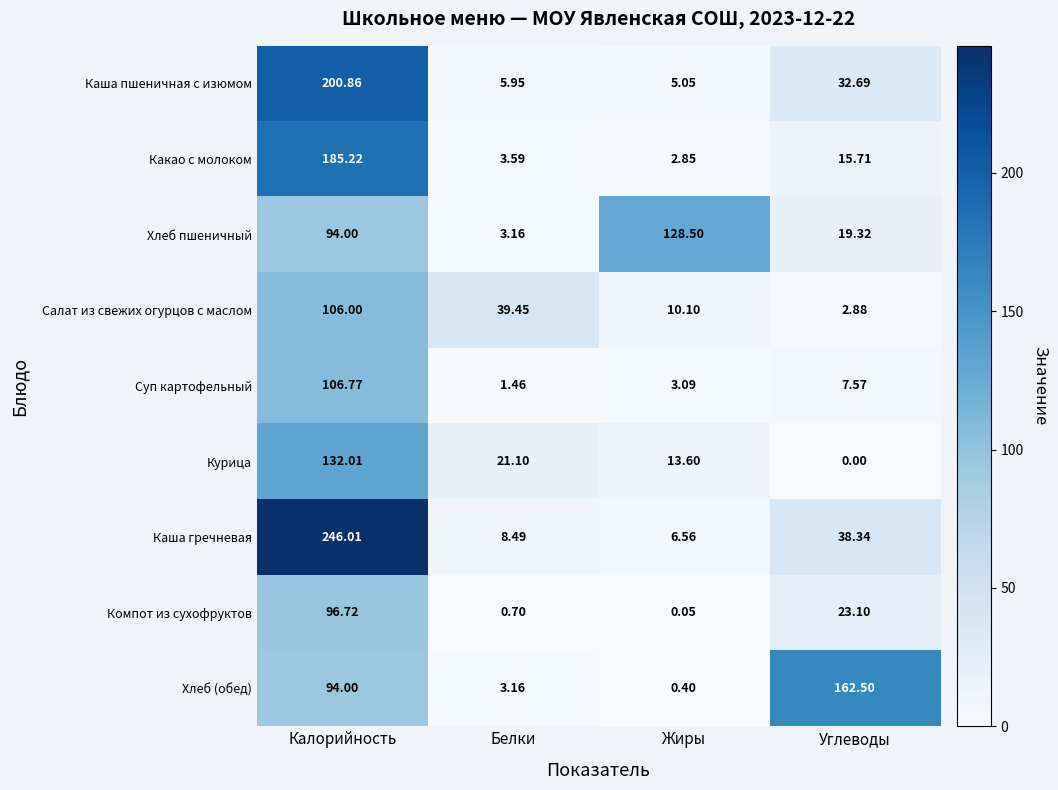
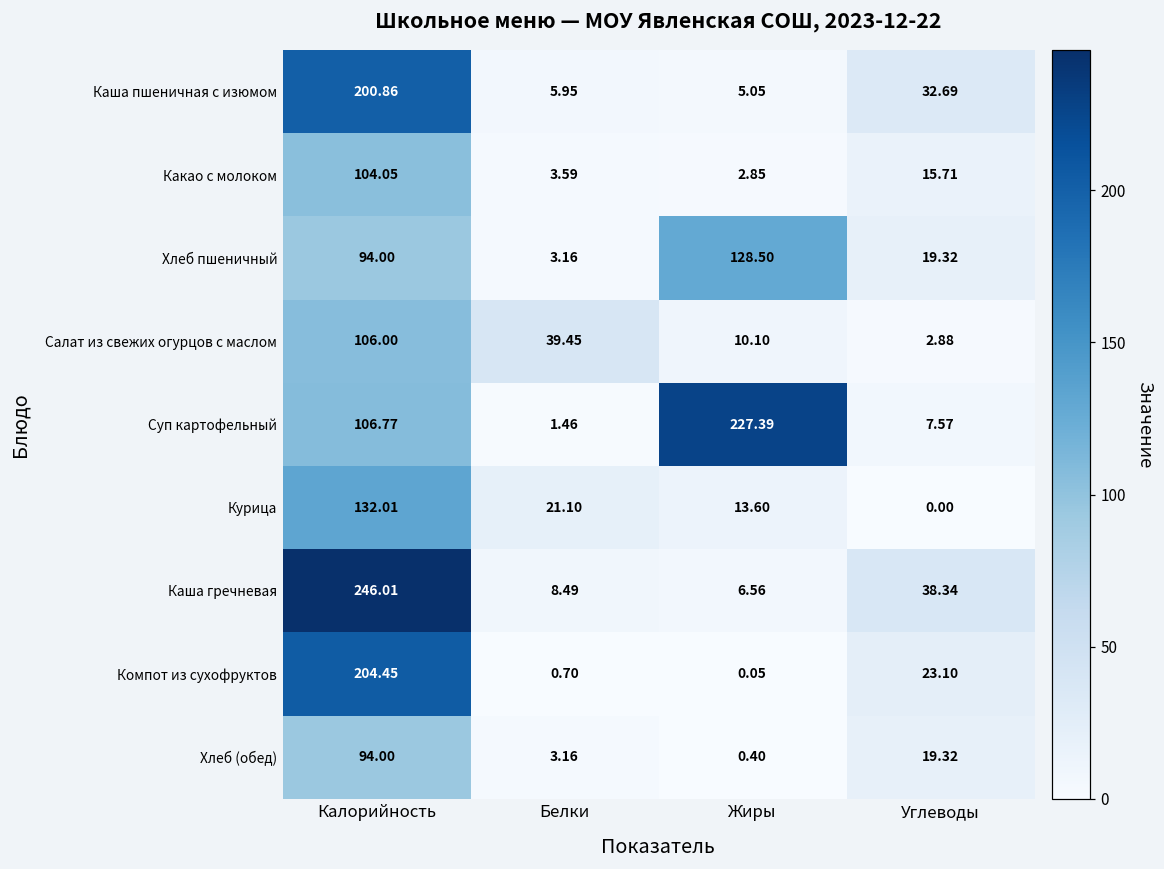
  {
    "Каша пшеничная с изюмом": {
      "Калорийность": 200.86,
      "Белки": 5.95,
      "Жиры": 5.05,
      "Углеводы": 32.69
    },
    "Какао с молоком": {
-     "Калорийность": 185.22,
+     "Калорийность": 104.05,
      "Белки": 3.59,
      "Жиры": 2.85,
      "Углеводы": 15.71
    },
    "Хлеб пшеничный": {
      "Калорийность": 94.00,
      "Белки": 3.16,
      "Жиры": 128.50,
      "Углеводы": 19.32
    },
    "Салат из свежих огурцов с маслом": {
      "Калорийность": 106.00,
      "Белки": 39.45,
      "Жиры": 10.10,
      "Углеводы": 2.88
    },
    "Суп картофельный": {
      "Калорийность": 106.77,
      "Белки": 1.46,
-     "Жиры": 3.09,
+     "Жиры": 227.39,
      "Углеводы": 7.57
    },
    "Курица": {
      "Калорийность": 132.01,
      "Белки": 21.10,
      "Жиры": 13.60,
      "Углеводы": 0.00
    },
    "Каша гречневая": {
      "Калорийность": 246.01,
      "Белки": 8.49,
      "Жиры": 6.56,
      "Углеводы": 38.34
    },
    "Компот из сухофруктов": {
-     "Калорийность": 96.72,
+     "Калорийность": 204.45,
      "Белки": 0.70,
      "Жиры": 0.05,
      "Углеводы": 23.10
    },
    "Хлеб (обед)": {
      "Калорийность": 94.00,
      "Белки": 3.16,
      "Жиры": 0.40,
-     "Углеводы": 162.50
+     "Углеводы": 19.32
    }
  }
